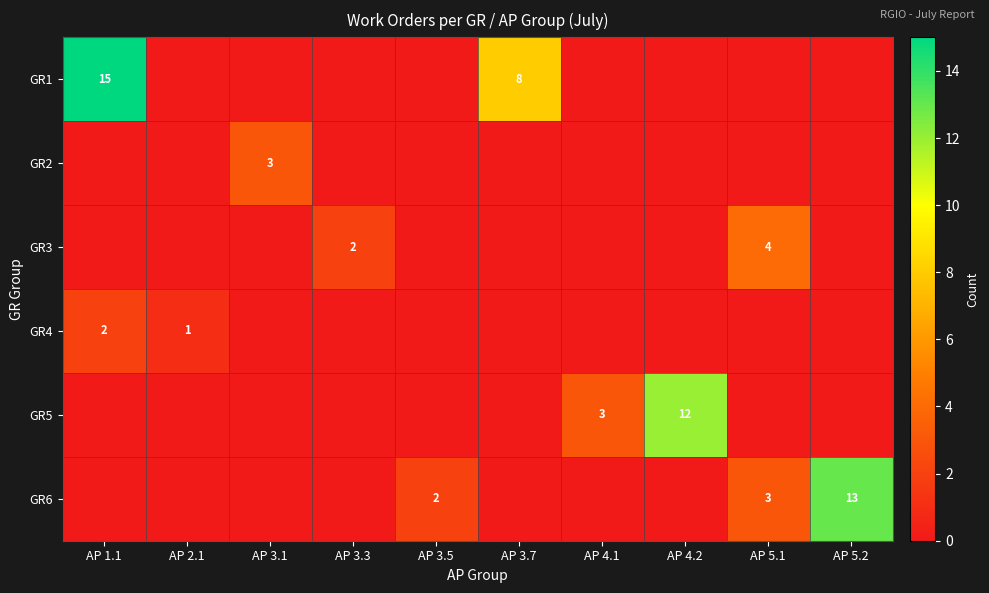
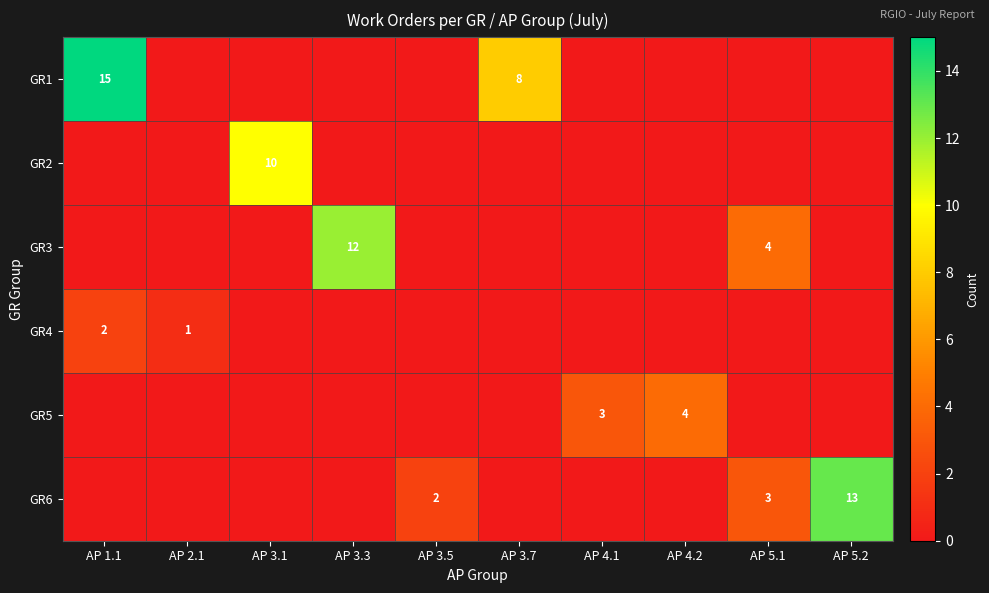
  {
    "GR1": {
      "AP 1.1": 15,
      "AP 3.7": 8
    },
    "GR2": {
-     "AP 3.1": 3
+     "AP 3.1": 10
    },
    "GR3": {
-     "AP 3.3": 2,
+     "AP 3.3": 12,
      "AP 5.1": 4
    },
    "GR4": {
      "AP 1.1": 2,
      "AP 2.1": 1
    },
    "GR5": {
      "AP 4.1": 3,
-     "AP 4.2": 12
+     "AP 4.2": 4
    },
    "GR6": {
      "AP 3.5": 2,
      "AP 5.1": 3,
      "AP 5.2": 13
    }
  }
